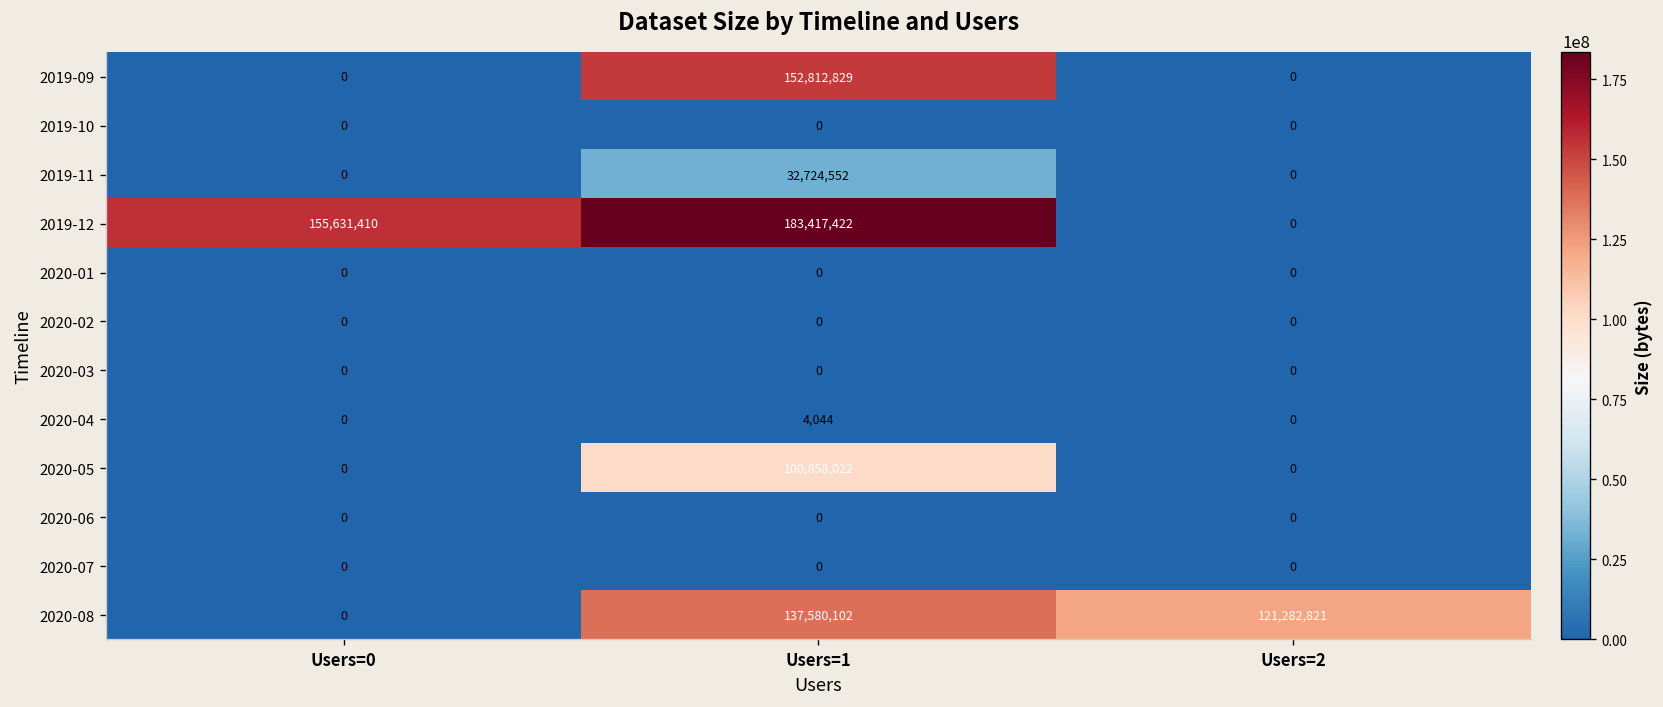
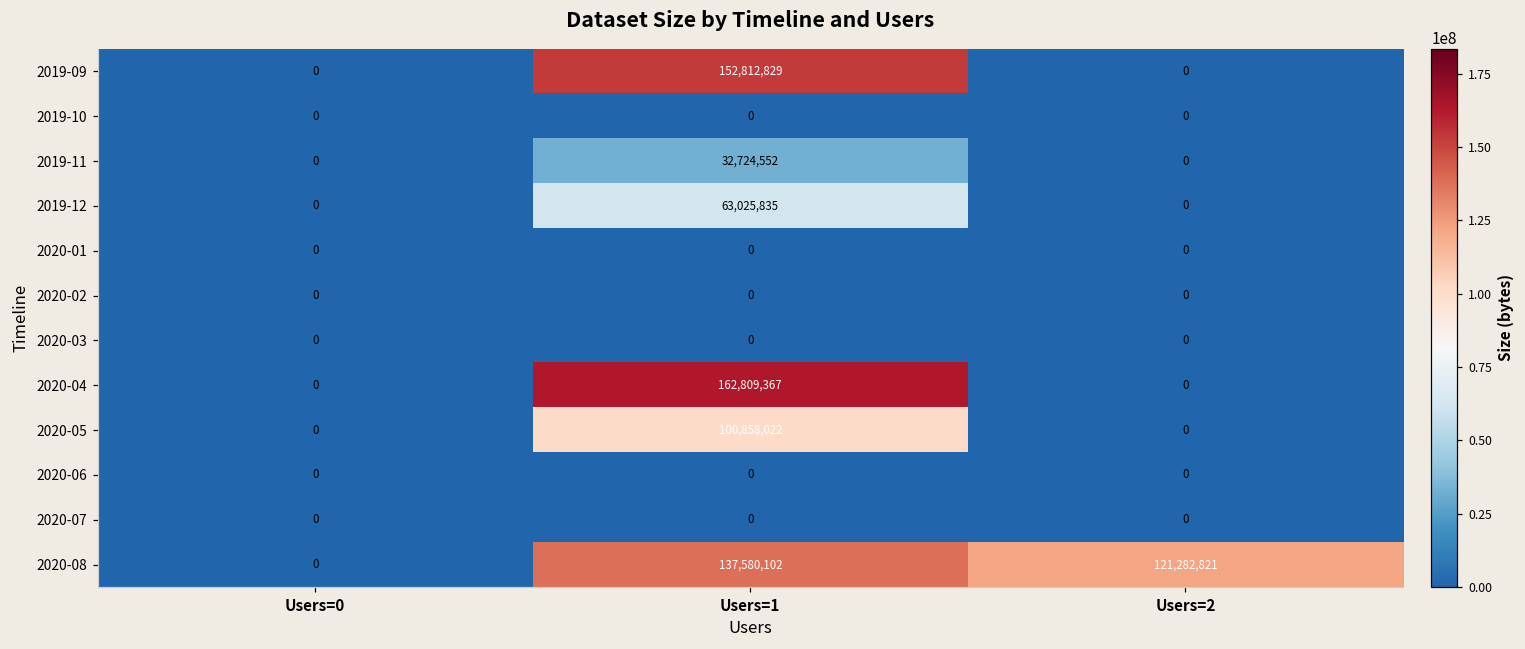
  {
    "2019-09": {
      "Users=0": "0",
      "Users=1": "152,812,829",
      "Users=2": "0"
    },
    "2019-10": {
      "Users=0": "0",
      "Users=1": "0",
      "Users=2": "0"
    },
    "2019-11": {
      "Users=0": "0",
      "Users=1": "32,724,552",
      "Users=2": "0"
    },
    "2019-12": {
-     "Users=0": "155,631,410",
-     "Users=1": "183,417,422",
+     "Users=0": "0",
+     "Users=1": "63,025,835",
      "Users=2": "0"
    },
    "2020-01": {
      "Users=0": "0",
      "Users=1": "0",
      "Users=2": "0"
    },
    "2020-02": {
      "Users=0": "0",
      "Users=1": "0",
      "Users=2": "0"
    },
    "2020-03": {
      "Users=0": "0",
      "Users=1": "0",
      "Users=2": "0"
    },
    "2020-04": {
      "Users=0": "0",
-     "Users=1": "4,044",
+     "Users=1": "162,809,367",
      "Users=2": "0"
    },
    "2020-05": {
      "Users=0": "0",
      "Users=1": "100,858,022",
      "Users=2": "0"
    },
    "2020-06": {
      "Users=0": "0",
      "Users=1": "0",
      "Users=2": "0"
    },
    "2020-07": {
      "Users=0": "0",
      "Users=1": "0",
      "Users=2": "0"
    },
    "2020-08": {
      "Users=0": "0",
      "Users=1": "137,580,102",
      "Users=2": "121,282,821"
    }
  }
